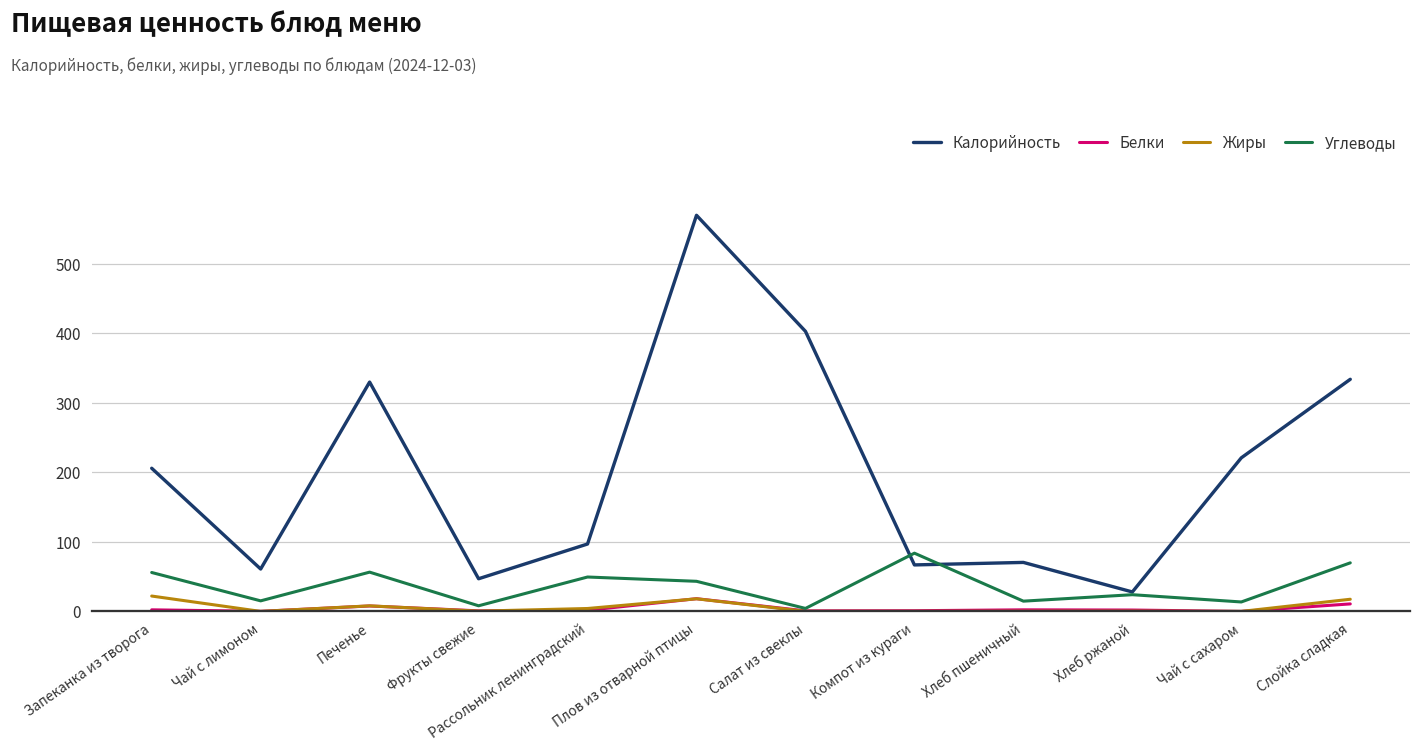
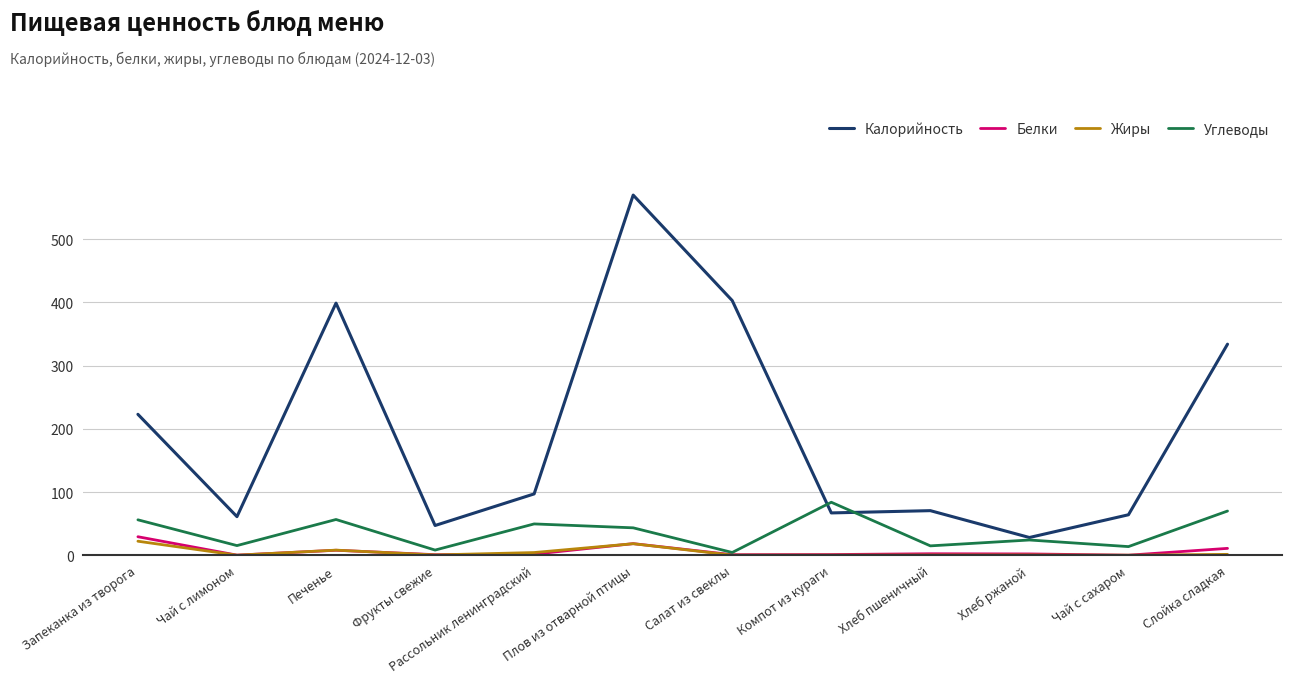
  {
    "Калорийность": {
-     "Запеканка из творога": 210,
+     "Запеканка из творога": 220,
      "Чай с лимоном": 60,
-     "Печенье": 330,
+     "Печенье": 400,
      "Фрукты свежие": 50,
      "Рассольник ленинградский": 100,
      "Плов из отварной птицы": 570,
      "Салат из свеклы": 400,
      "Компот из кураги": 70,
      "Хлеб пшеничный": 70,
-     "Чай с сахаром": 220,
+     "Чай с сахаром": 60,
      "Слойка сладкая": 330
    },
    "Белки": {
-     "Запеканка из творога": 0,
+     "Запеканка из творога": 30,
      "Слойка сладкая": 10
    },
    "Жиры": {
      "Запеканка из творога": 20,
-     "Слойка сладкая": 20
+     "Слойка сладкая": 0
    },
    "Углеводы": {
      "Запеканка из творога": 60,
      "Чай с лимоном": 20,
      "Печенье": 60,
      "Фрукты свежие": 10,
      "Рассольник ленинградский": 50,
      "Плов из отварной птицы": 40,
      "Компот из кураги": 80,
      "Хлеб пшеничный": 10,
      "Чай с сахаром": 10,
      "Слойка сладкая": 70
    }
  }
